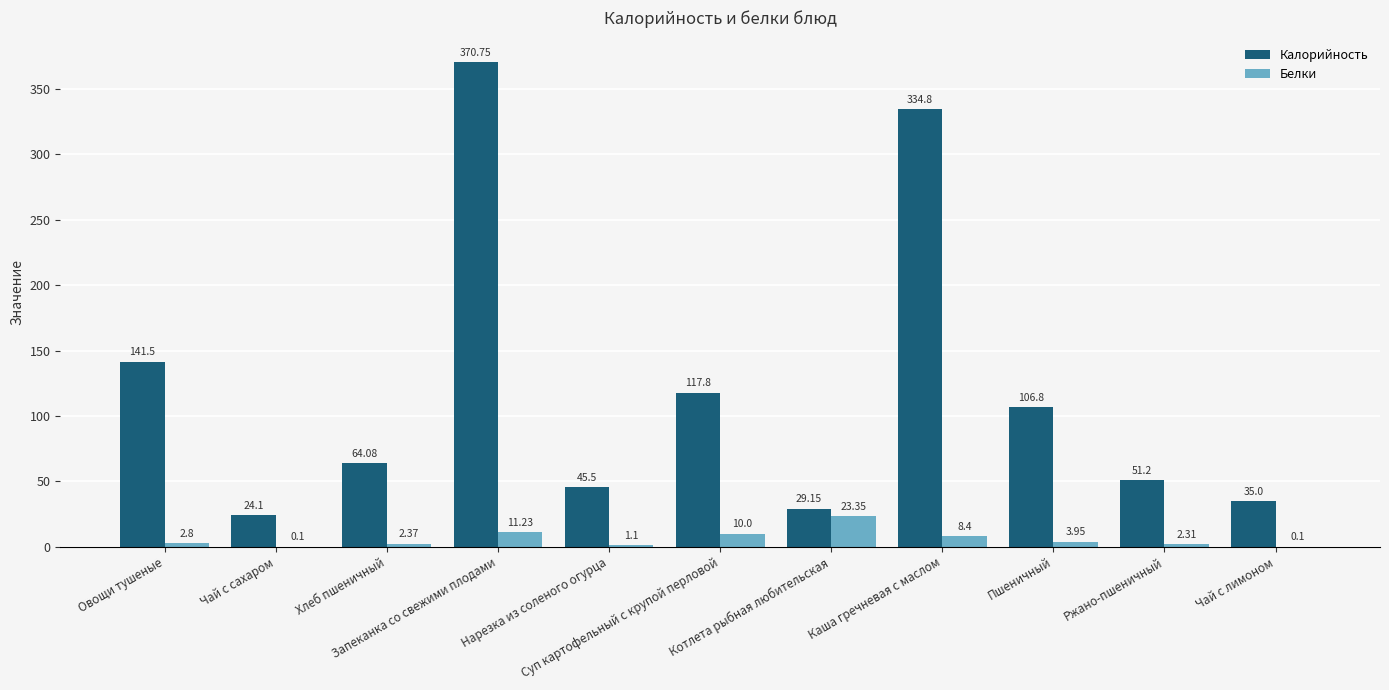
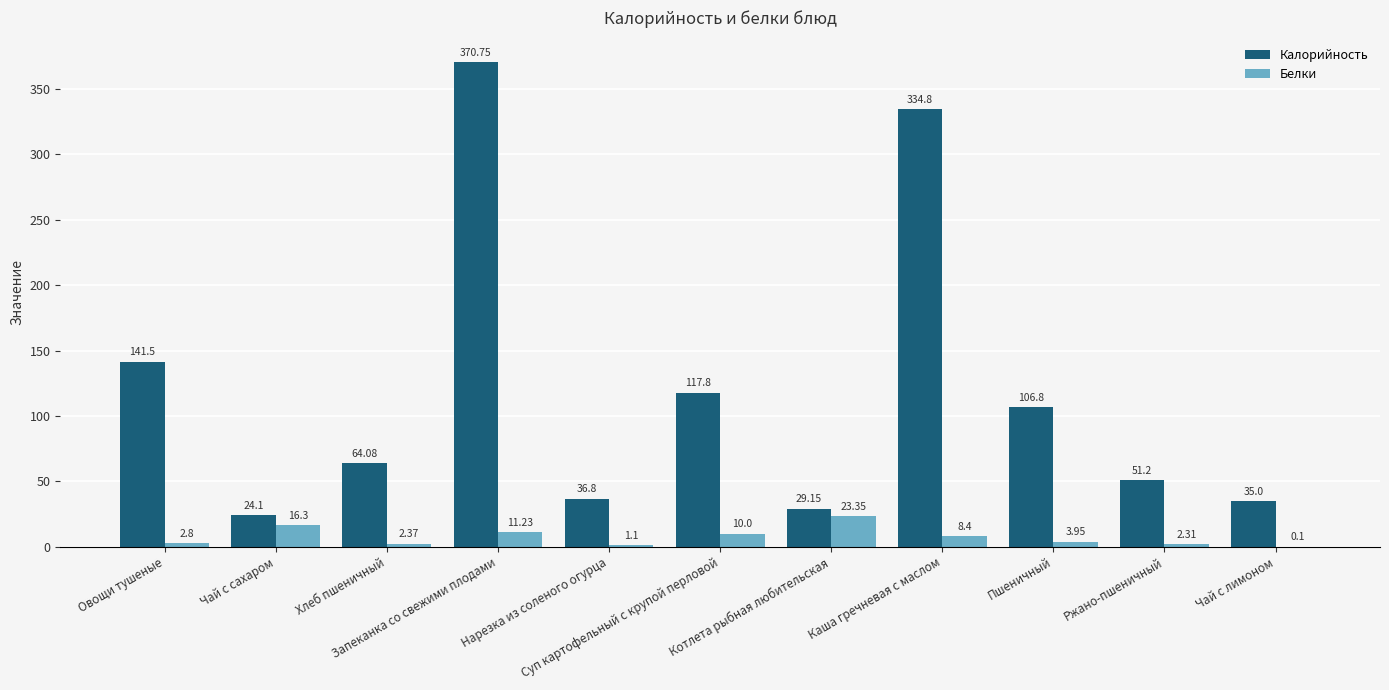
  {
    "Калорийность": {
      "Овощи тушеные": 141.5,
      "Чай с сахаром": 24.1,
      "Хлеб пшеничный": 64.08,
      "Запеканка со свежими плодами": 370.75,
-     "Нарезка из соленого огурца": 45.5,
+     "Нарезка из соленого огурца": 36.8,
      "Суп картофельный с крупой перловой": 117.8,
      "Котлета рыбная любительская": 29.15,
      "Каша гречневая с маслом": 334.8,
      "Пшеничный": 106.8,
      "Ржано-пшеничный": 51.2,
      "Чай с лимоном": 35.0
    },
    "Белки": {
      "Овощи тушеные": 2.8,
-     "Чай с сахаром": 0.1,
+     "Чай с сахаром": 16.3,
      "Хлеб пшеничный": 2.37,
      "Запеканка со свежими плодами": 11.23,
      "Нарезка из соленого огурца": 1.1,
      "Суп картофельный с крупой перловой": 10.0,
      "Котлета рыбная любительская": 23.35,
      "Каша гречневая с маслом": 8.4,
      "Пшеничный": 3.95,
      "Ржано-пшеничный": 2.31,
      "Чай с лимоном": 0.1
    }
  }
